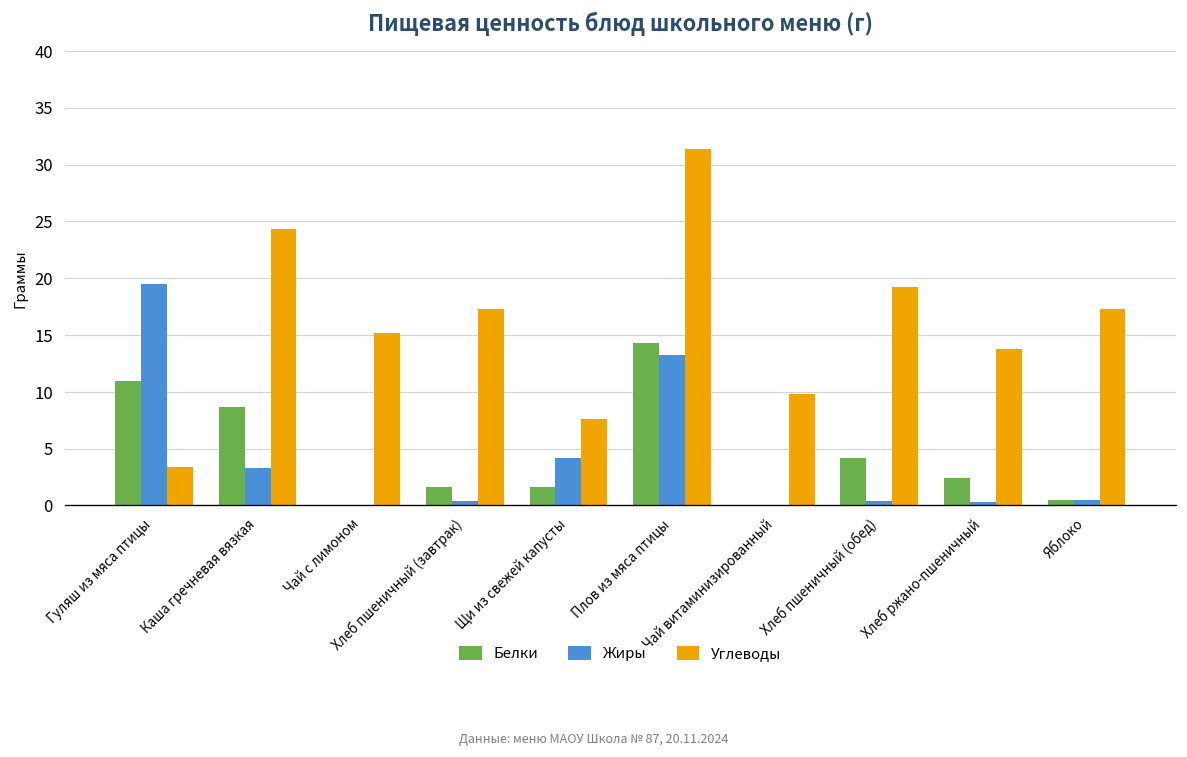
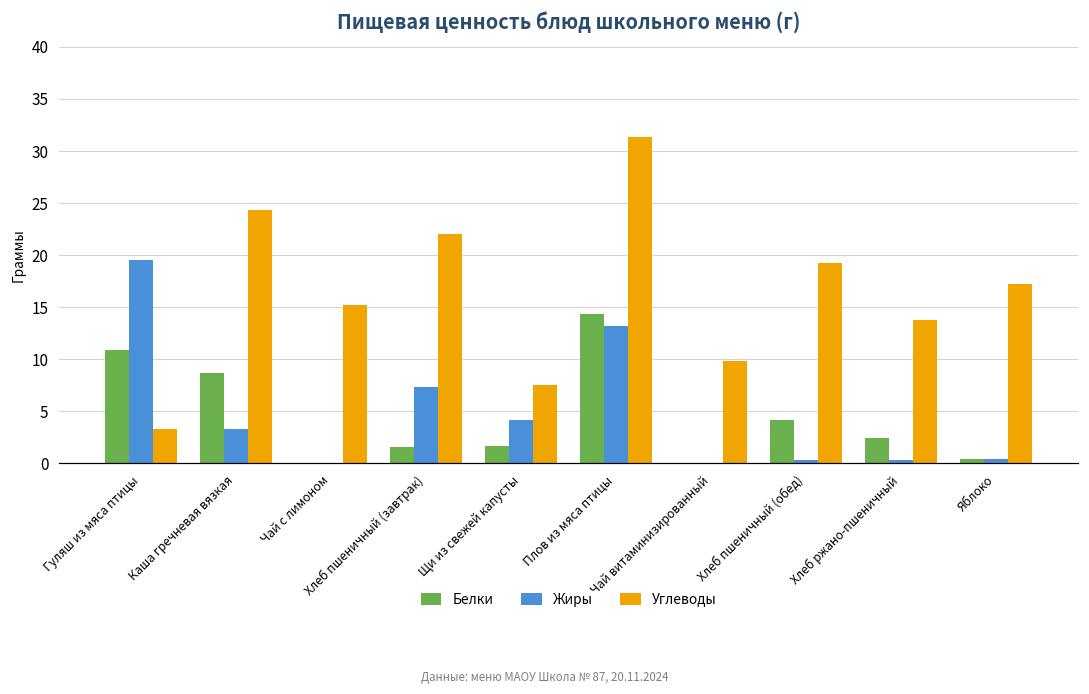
  {
    "Белки": {
      "Гуляш из мяса птицы": 11,
      "Каша гречневая вязкая": 9,
      "Чай с лимоном": 0,
      "Хлеб пшеничный (завтрак)": 2,
      "Щи из свежей капусты": 2,
      "Плов из мяса птицы": 14,
      "Чай витаминизированный": 0,
      "Хлеб пшеничный (обед)": 4,
      "Хлеб ржано-пшеничный": 2,
      "Яблоко": 0
    },
    "Жиры": {
      "Гуляш из мяса птицы": 20,
      "Каша гречневая вязкая": 3,
      "Чай с лимоном": 0,
-     "Хлеб пшеничный (завтрак)": 0,
+     "Хлеб пшеничный (завтрак)": 7,
      "Щи из свежей капусты": 4,
      "Плов из мяса птицы": 13,
      "Чай витаминизированный": 0,
      "Хлеб пшеничный (обед)": 0,
      "Хлеб ржано-пшеничный": 0,
      "Яблоко": 0
    },
    "Углеводы": {
      "Гуляш из мяса птицы": 3,
      "Каша гречневая вязкая": 24,
      "Чай с лимоном": 15,
-     "Хлеб пшеничный (завтрак)": 17,
+     "Хлеб пшеничный (завтрак)": 22,
      "Щи из свежей капусты": 8,
      "Плов из мяса птицы": 31,
      "Чай витаминизированный": 10,
      "Хлеб пшеничный (обед)": 19,
      "Хлеб ржано-пшеничный": 14,
      "Яблоко": 17
    }
  }
